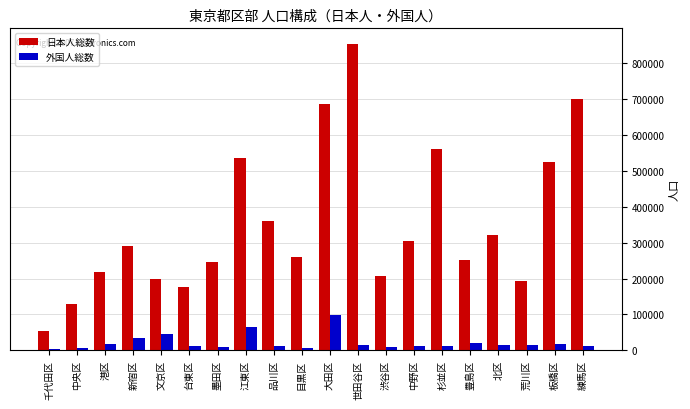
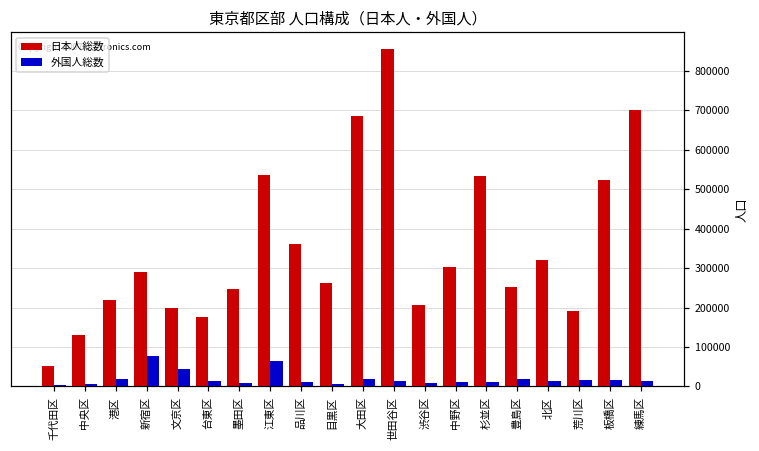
  {
    "日本人総数": {
      "千代田区": 50000,
      "中央区": 130000,
      "港区": 220000,
      "新宿区": 290000,
      "文京区": 200000,
      "台東区": 180000,
      "墨田区": 250000,
      "江東区": 540000,
      "品川区": 360000,
      "目黒区": 260000,
      "大田区": 690000,
      "世田谷区": 860000,
      "渋谷区": 210000,
      "中野区": 300000,
-     "杉並区": 560000,
+     "杉並区": 530000,
      "豊島区": 250000,
      "北区": 320000,
      "荒川区": 190000,
      "板橋区": 520000,
      "練馬区": 700000
    },
    "外国人総数": {
      "港区": 20000,
-     "新宿区": 30000,
+     "新宿区": 80000,
      "文京区": 40000,
      "台東区": 10000,
      "墨田区": 10000,
      "江東区": 70000,
      "品川区": 10000,
-     "大田区": 100000,
+     "大田区": 20000,
      "世田谷区": 10000,
      "渋谷区": 10000,
      "中野区": 10000,
      "杉並区": 10000,
      "豊島区": 20000,
      "北区": 10000,
      "荒川区": 20000,
      "板橋区": 20000,
      "練馬区": 10000
    }
  }
